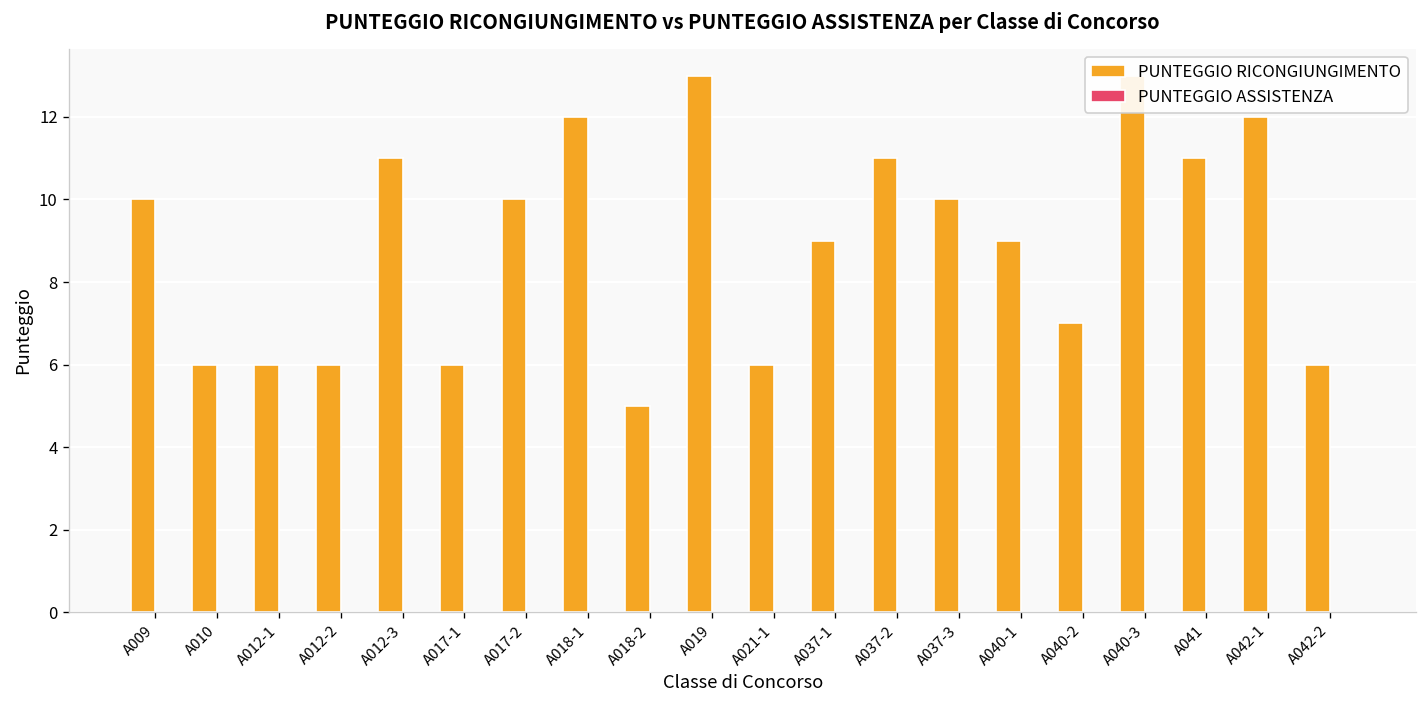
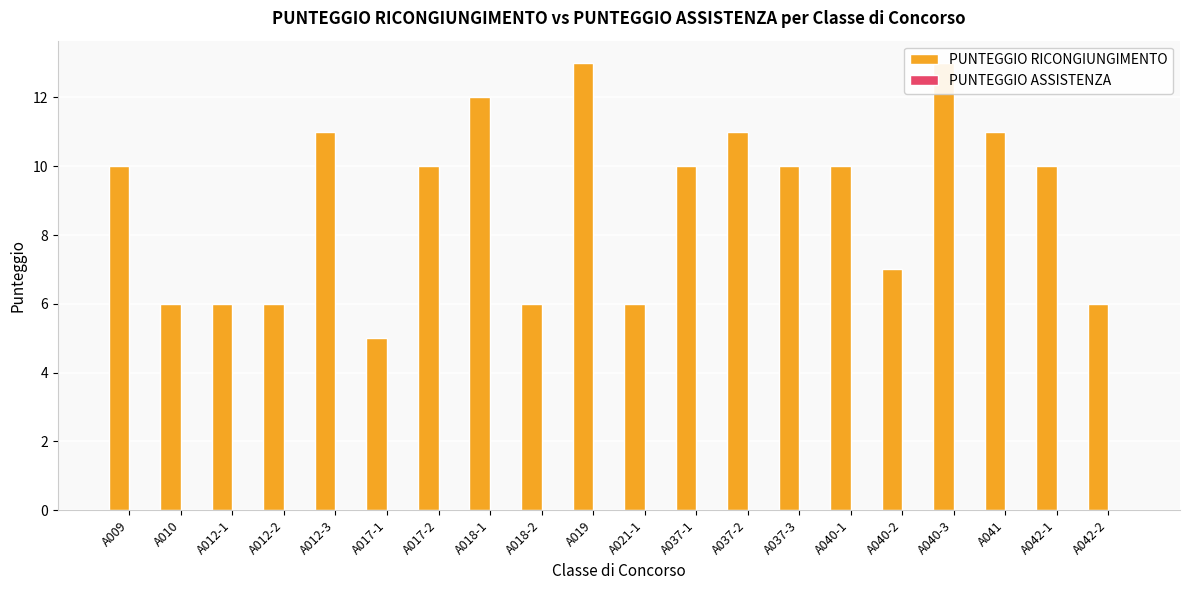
  {
    "PUNTEGGIO RICONGIUNGIMENTO": {
      "A009": 10,
      "A010": 6,
      "A012-1": 6,
      "A012-2": 6,
      "A012-3": 11,
-     "A017-1": 6,
+     "A017-1": 5,
      "A017-2": 10,
      "A018-1": 12,
-     "A018-2": 5,
+     "A018-2": 6,
      "A019": 13,
      "A021-1": 6,
-     "A037-1": 9,
+     "A037-1": 10,
      "A037-2": 11,
      "A037-3": 10,
-     "A040-1": 9,
+     "A040-1": 10,
      "A040-2": 7,
      "A041": 11,
-     "A042-1": 12,
+     "A042-1": 10,
      "A042-2": 6
    },
    "PUNTEGGIO ASSISTENZA": {
      "A009": 0,
      "A010": 0,
      "A012-1": 0,
      "A012-2": 0,
      "A012-3": 0,
      "A017-1": 0,
      "A017-2": 0,
      "A018-1": 0,
      "A018-2": 0,
      "A019": 0,
      "A021-1": 0,
      "A037-1": 0,
      "A037-2": 0,
      "A037-3": 0,
      "A040-1": 0,
      "A040-2": 0,
      "A040-3": 0,
      "A041": 0,
      "A042-1": 0,
      "A042-2": 0
    }
  }
